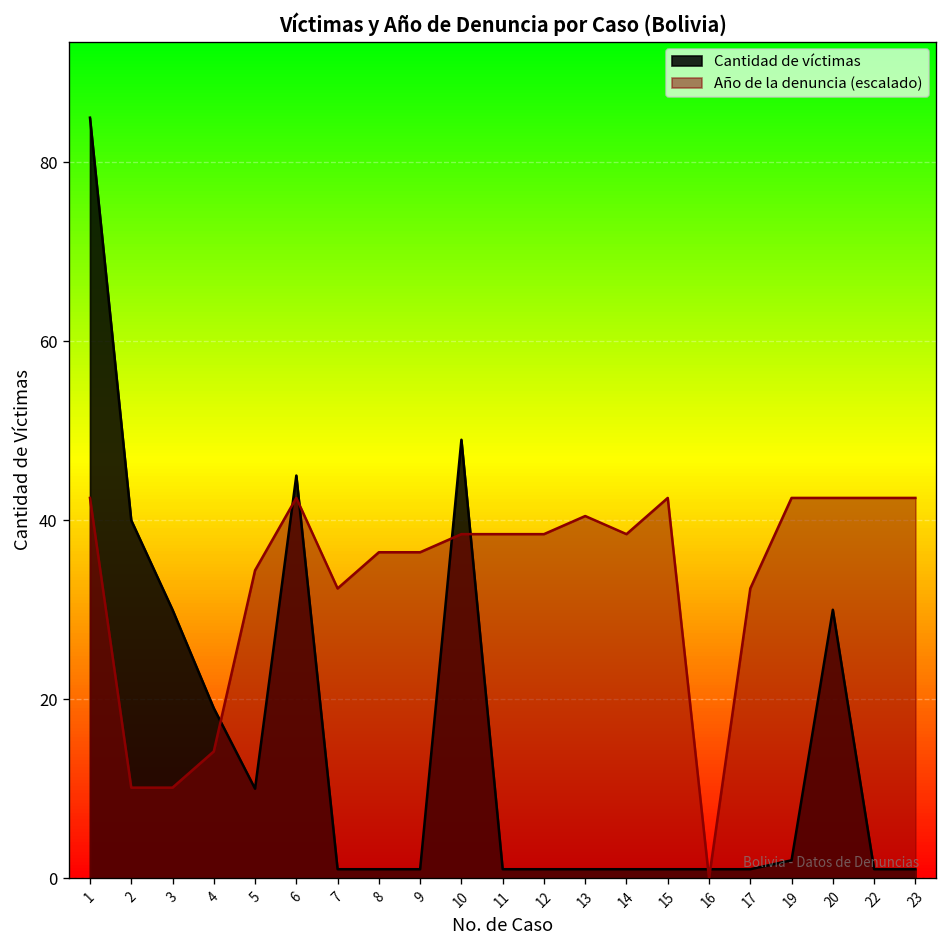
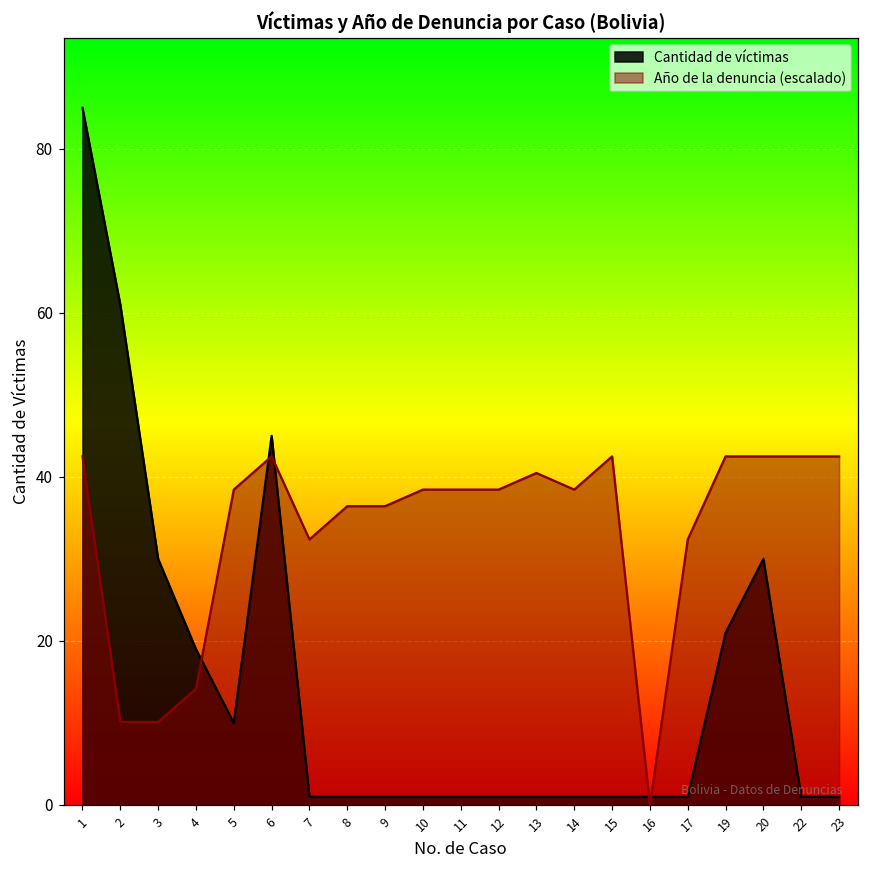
  {
    "Cantidad de víctimas": {
      "1": 85,
-     "2": 40,
+     "2": 61,
      "3": 30,
      "4": 19,
      "5": 10,
      "6": 45,
      "7": 1,
      "8": 1,
      "9": 1,
-     "10": 49,
+     "10": 1,
      "11": 1,
      "12": 1,
      "13": 1,
      "14": 1,
      "15": 1,
      "16": 1,
      "17": 1,
-     "19": 2,
+     "19": 21,
      "20": 30,
      "22": 1,
      "23": 1
    },
    "Año de la denuncia (escalado)": {
      "1": 43,
      "2": 10,
      "3": 10,
      "4": 14,
-     "5": 34,
+     "5": 38,
      "6": 43,
      "7": 32,
      "8": 36,
      "9": 36,
      "10": 38,
      "11": 38,
      "12": 38,
      "13": 40,
      "14": 38,
      "15": 43,
      "16": 0,
      "17": 32,
      "19": 43,
      "20": 43,
      "22": 43,
      "23": 43
    }
  }
